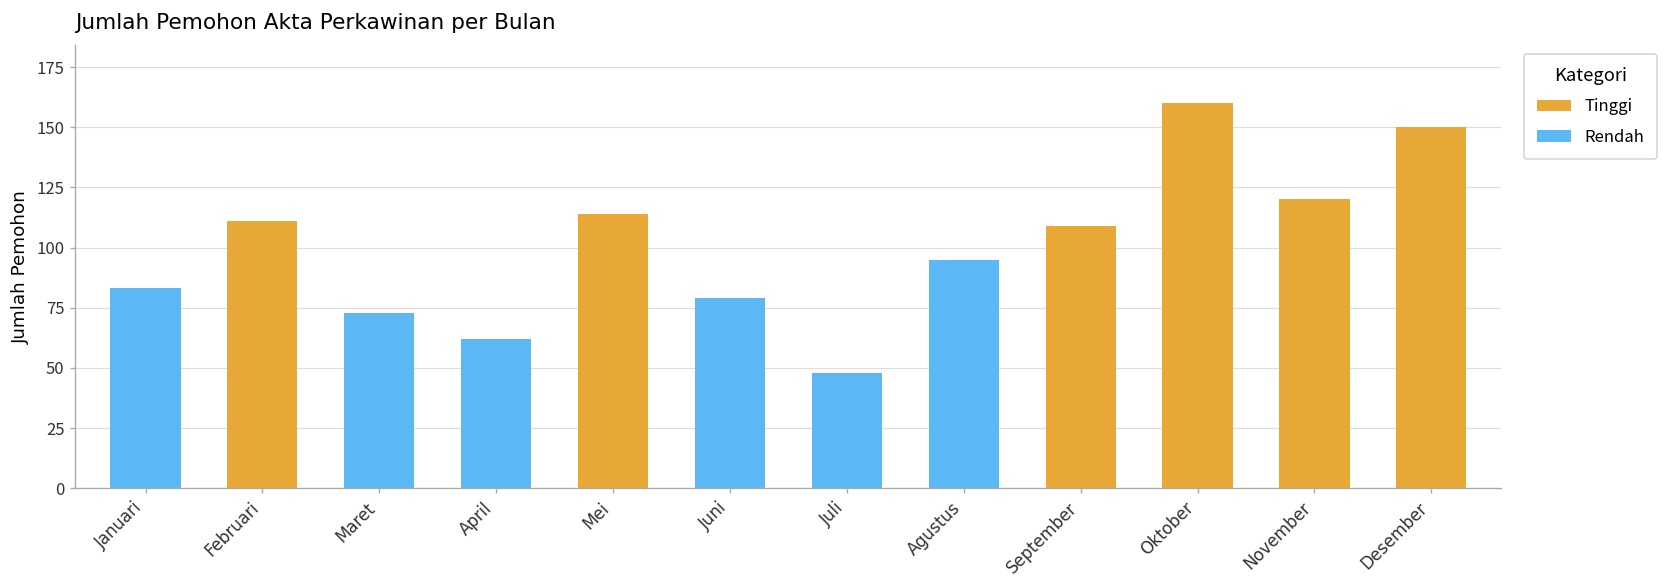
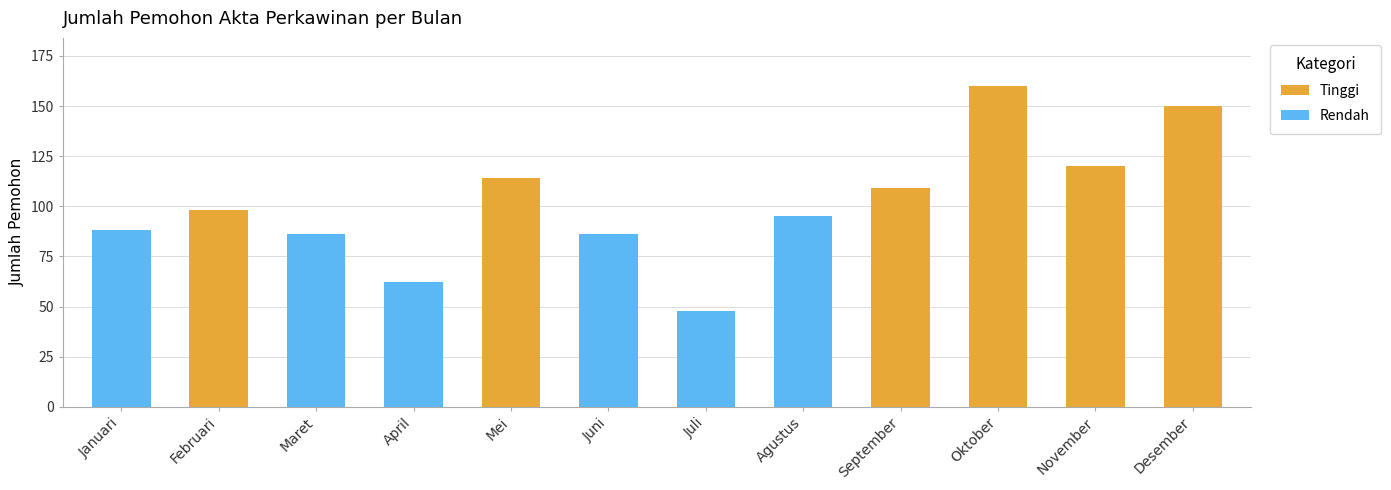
  {
    "Tinggi": {
-     "Februari": 111,
+     "Februari": 98,
      "Mei": 114,
      "September": 109,
      "Oktober": 160,
      "November": 120,
      "Desember": 150
    },
    "Rendah": {
-     "Januari": 83,
-     "Maret": 73,
+     "Januari": 88,
+     "Maret": 86,
      "April": 62,
-     "Juni": 79,
+     "Juni": 86,
      "Juli": 48,
      "Agustus": 95
    }
  }
